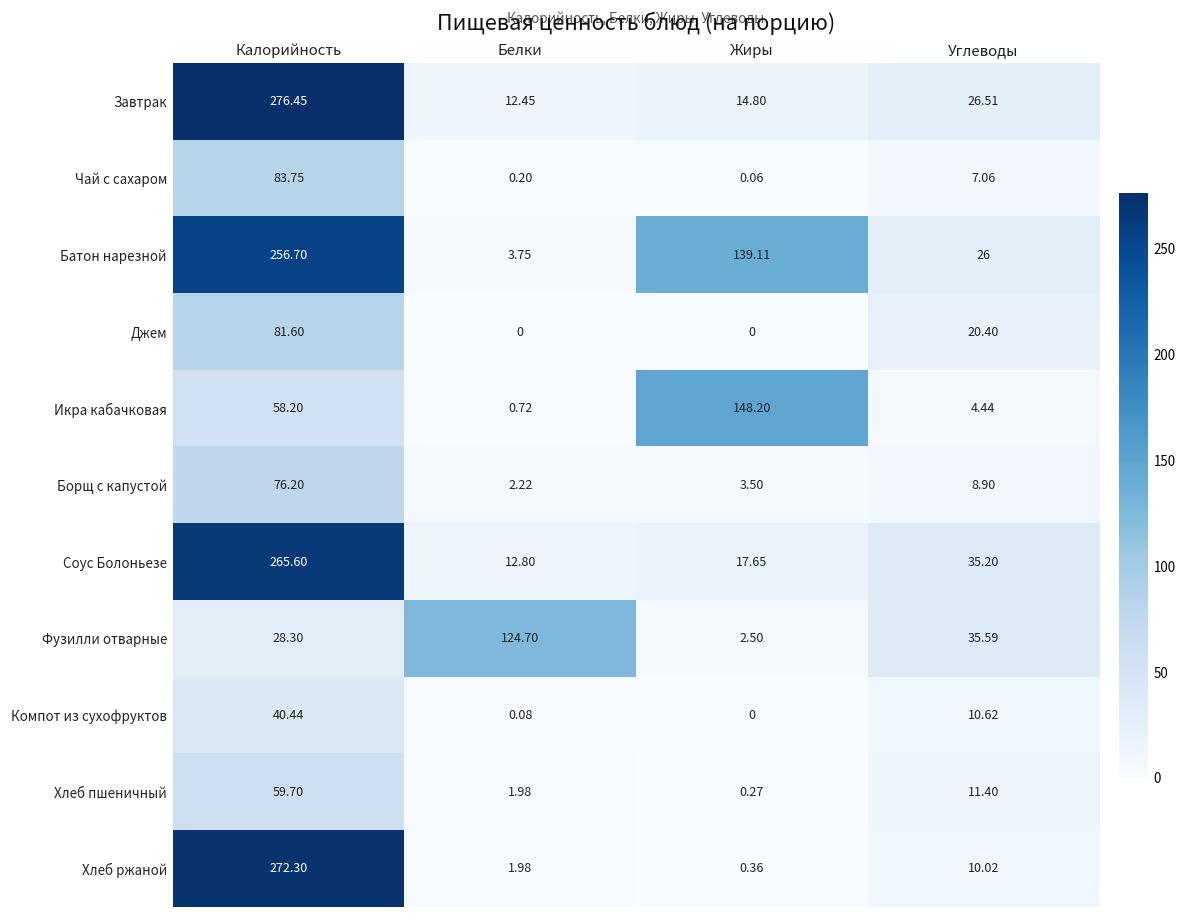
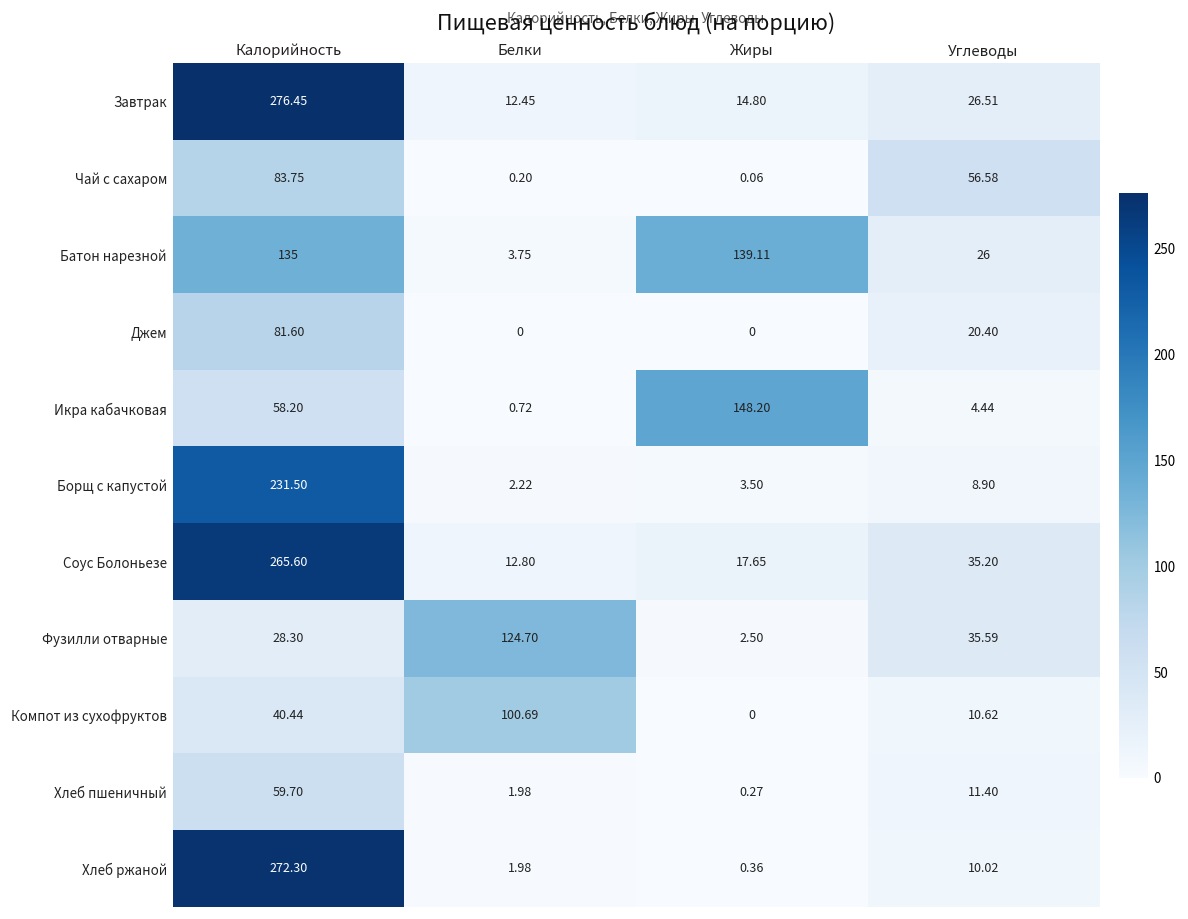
  {
    "Завтрак": {
      "Калорийность": 276.45,
      "Белки": 12.45,
      "Жиры": 14.80,
      "Углеводы": 26.51
    },
    "Чай с сахаром": {
      "Калорийность": 83.75,
      "Белки": 0.20,
      "Жиры": 0.06,
-     "Углеводы": 7.06
+     "Углеводы": 56.58
    },
    "Батон нарезной": {
-     "Калорийность": 256.70,
+     "Калорийность": 135,
      "Белки": 3.75,
      "Жиры": 139.11,
      "Углеводы": 26
    },
    "Джем": {
      "Калорийность": 81.60,
      "Белки": 0,
      "Жиры": 0,
      "Углеводы": 20.40
    },
    "Икра кабачковая": {
      "Калорийность": 58.20,
      "Белки": 0.72,
      "Жиры": 148.20,
      "Углеводы": 4.44
    },
    "Борщ с капустой": {
-     "Калорийность": 76.20,
+     "Калорийность": 231.50,
      "Белки": 2.22,
      "Жиры": 3.50,
      "Углеводы": 8.90
    },
    "Соус Болоньезе": {
      "Калорийность": 265.60,
      "Белки": 12.80,
      "Жиры": 17.65,
      "Углеводы": 35.20
    },
    "Фузилли отварные": {
      "Калорийность": 28.30,
      "Белки": 124.70,
      "Жиры": 2.50,
      "Углеводы": 35.59
    },
    "Компот из сухофруктов": {
      "Калорийность": 40.44,
-     "Белки": 0.08,
+     "Белки": 100.69,
      "Жиры": 0,
      "Углеводы": 10.62
    },
    "Хлеб пшеничный": {
      "Калорийность": 59.70,
      "Белки": 1.98,
      "Жиры": 0.27,
      "Углеводы": 11.40
    },
    "Хлеб ржаной": {
      "Калорийность": 272.30,
      "Белки": 1.98,
      "Жиры": 0.36,
      "Углеводы": 10.02
    }
  }
